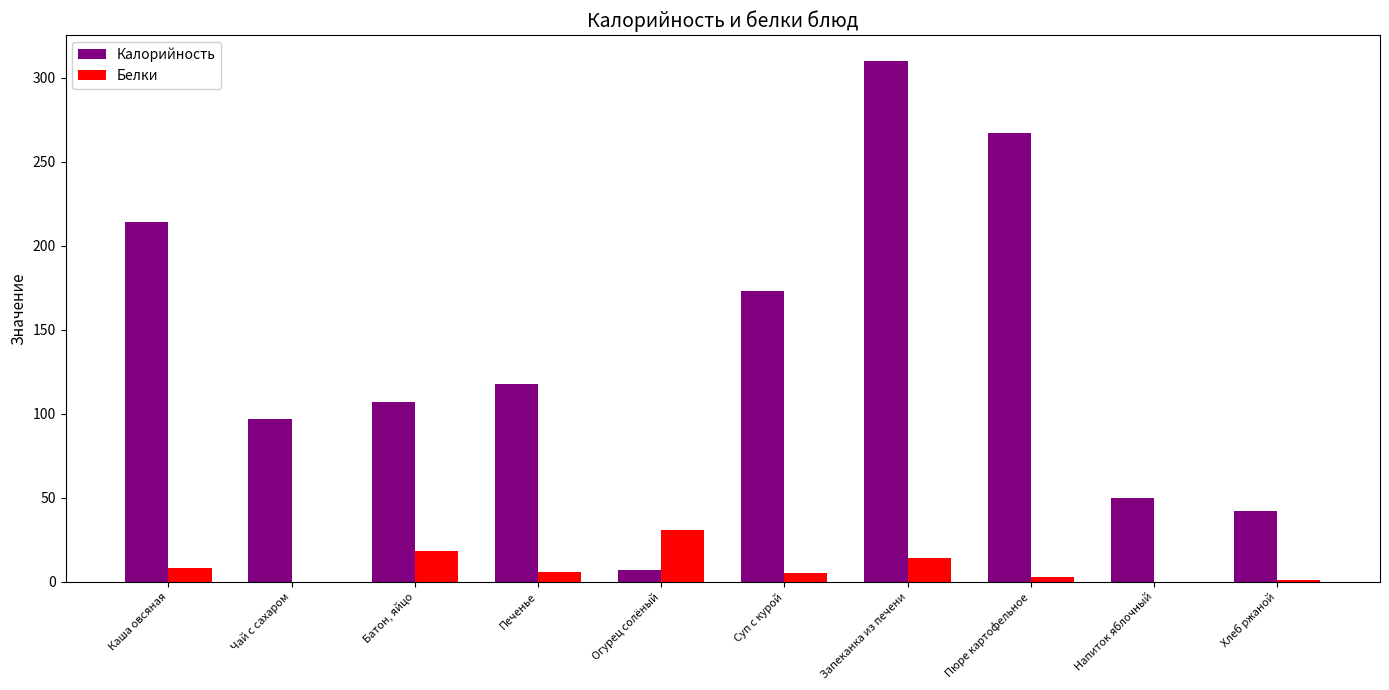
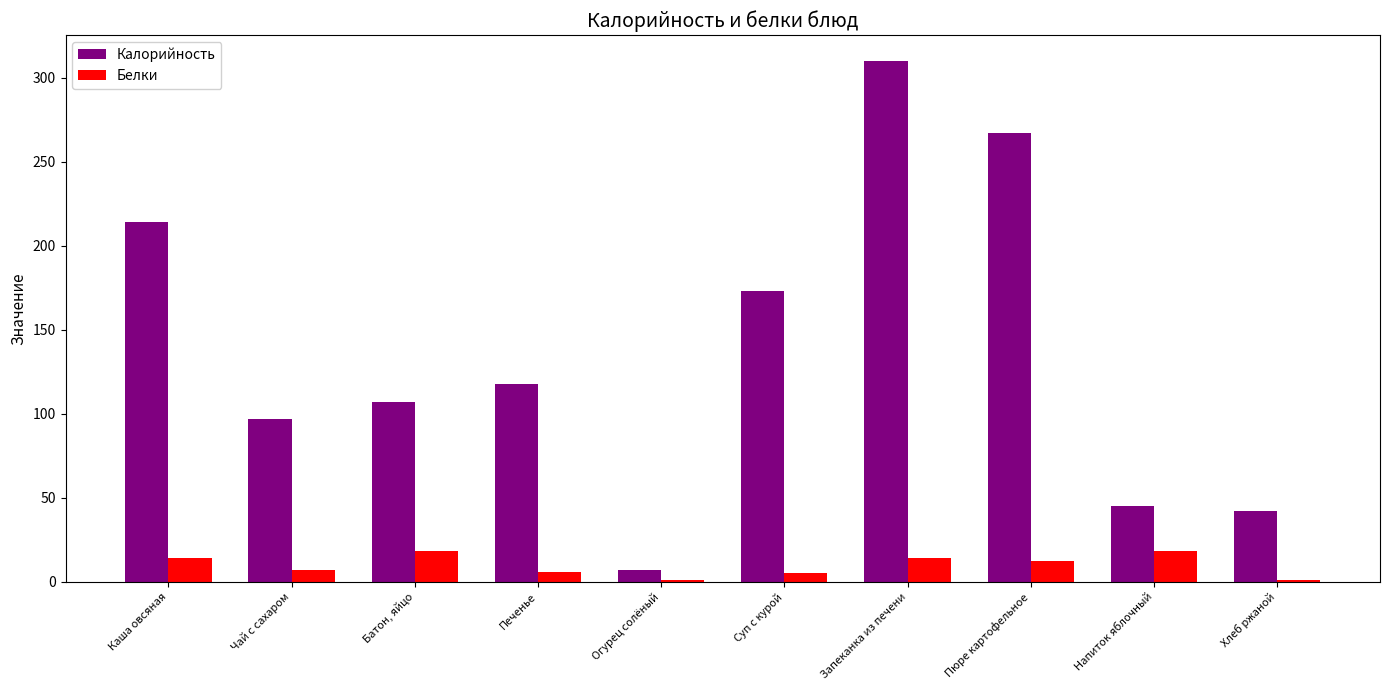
  {
    "Калорийность": {
      "Каша овсяная": 214,
      "Чай с сахаром": 97,
      "Батон, яйцо": 107,
      "Печенье": 118,
      "Огурец солёный": 7,
      "Суп с курой": 173,
      "Запеканка из печени": 310,
      "Пюре картофельное": 267,
-     "Напиток яблочный": 50,
+     "Напиток яблочный": 45,
      "Хлеб ржаной": 42
    },
    "Белки": {
-     "Каша овсяная": 8,
-     "Чай с сахаром": 0,
+     "Каша овсяная": 14,
+     "Чай с сахаром": 7,
      "Батон, яйцо": 18,
      "Печенье": 6,
-     "Огурец солёный": 31,
+     "Огурец солёный": 1,
      "Суп с курой": 5,
      "Запеканка из печени": 14,
-     "Пюре картофельное": 3,
-     "Напиток яблочный": 0
+     "Пюре картофельное": 12,
+     "Напиток яблочный": 18
    }
  }
